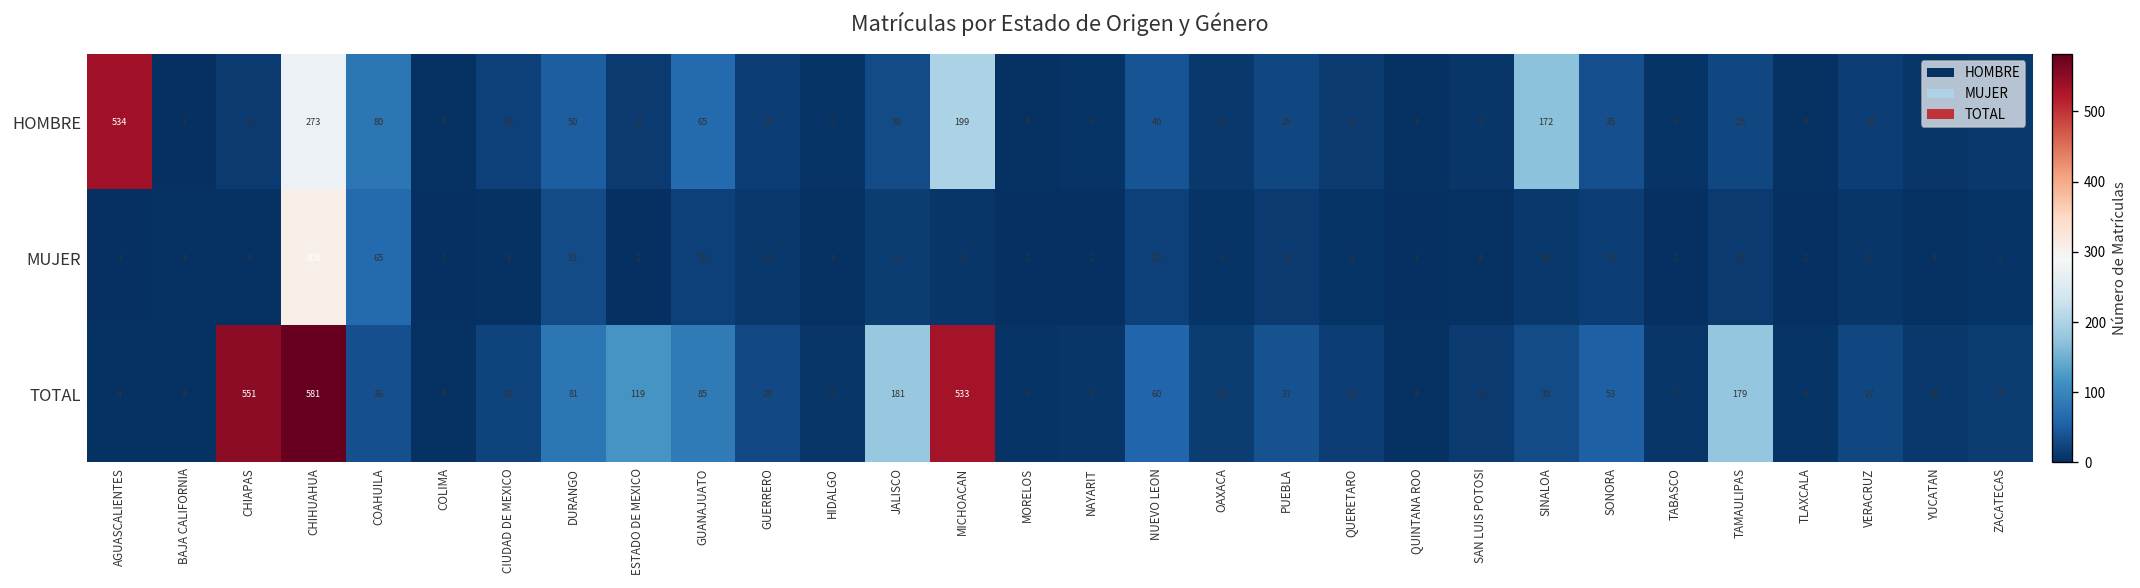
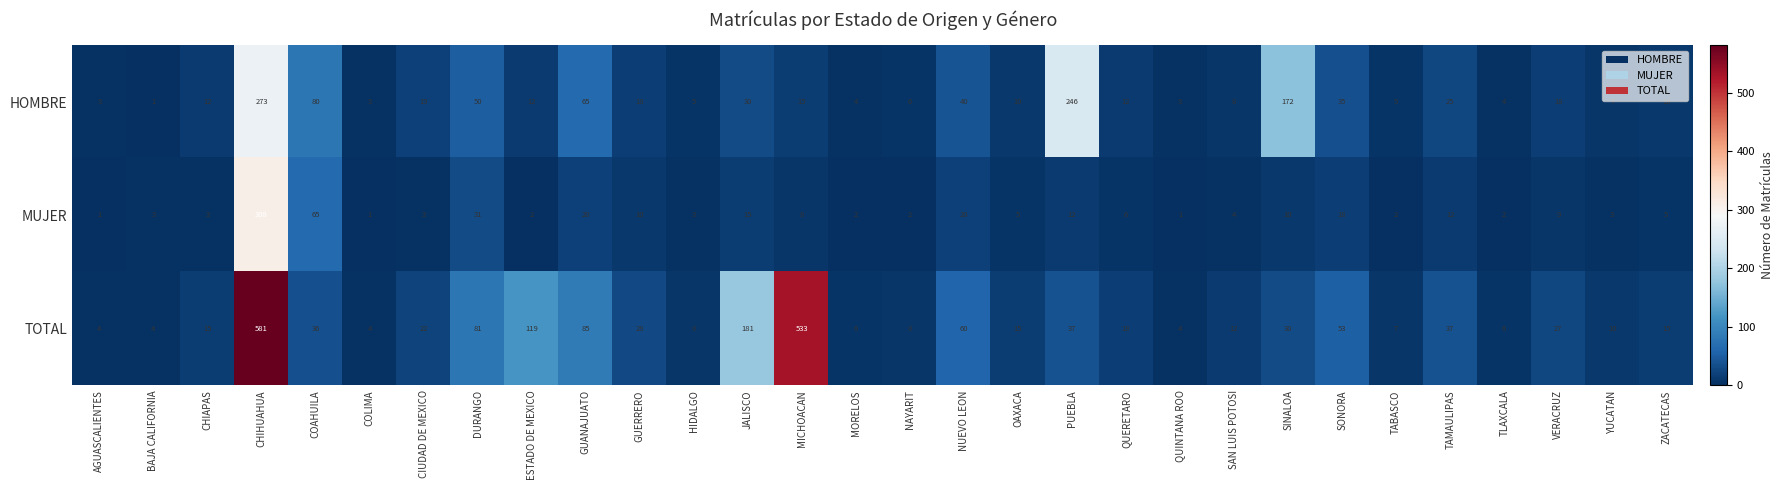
  {
    "HOMBRE": {
-     "AGUASCALIENTES": 534,
+     "AGUASCALIENTES": 3,
      "CHIAPAS": 12,
      "CHIHUAHUA": 273,
      "COAHUILA": 80,
      "COLIMA": 3,
      "CIUDAD DE MEXICO": 19,
      "DURANGO": 50,
      "ESTADO DE MEXICO": 12,
      "GUANAJUATO": 65,
      "GUERRERO": 18,
      "JALISCO": 30,
-     "MICHOACAN": 199,
+     "MICHOACAN": 15,
      "NUEVO LEON": 40,
      "OAXACA": 10,
-     "PUEBLA": 25,
+     "PUEBLA": 246,
      "QUERETARO": 12,
      "QUINTANA ROO": 3,
      "SINALOA": 172,
      "SONORA": 35,
      "TAMAULIPAS": 25,
      "VERACRUZ": 18
    },
    "MUJER": {
      "BAJA CALIFORNIA": 3,
      "CHIAPAS": 3,
      "COAHUILA": 65,
      "CIUDAD DE MEXICO": 3,
      "DURANGO": 31,
      "GUANAJUATO": 20,
      "GUERRERO": 10,
      "HIDALGO": 3,
      "JALISCO": 15,
      "NUEVO LEON": 20,
      "PUEBLA": 12,
      "SINALOA": 10,
      "SONORA": 18,
      "TAMAULIPAS": 12,
      "VERACRUZ": 9,
      "YUCATAN": 3
    },
    "TOTAL": {
-     "CHIAPAS": 551,
+     "CHIAPAS": 15,
      "CHIHUAHUA": 581,
      "COAHUILA": 36,
      "CIUDAD DE MEXICO": 22,
      "DURANGO": 81,
      "ESTADO DE MEXICO": 119,
      "GUANAJUATO": 85,
      "GUERRERO": 28,
      "JALISCO": 181,
      "MICHOACAN": 533,
      "NUEVO LEON": 60,
      "OAXACA": 15,
      "PUEBLA": 37,
      "QUERETARO": 18,
      "SAN LUIS POTOSI": 12,
      "SINALOA": 30,
      "SONORA": 53,
-     "TAMAULIPAS": 179,
+     "TAMAULIPAS": 37,
      "VERACRUZ": 27,
      "YUCATAN": 10,
      "ZACATECAS": 15
    }
  }
